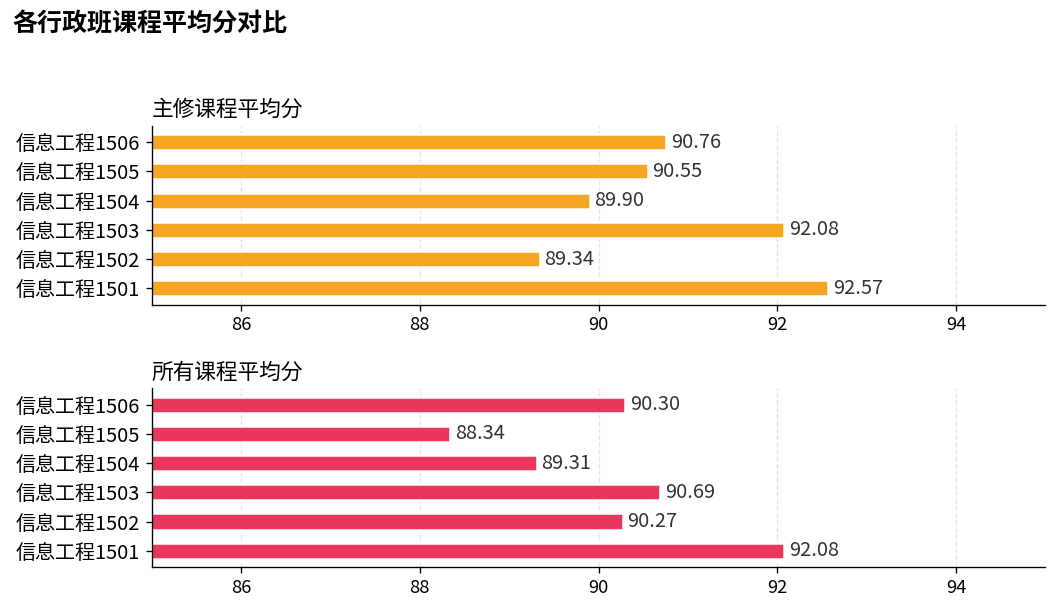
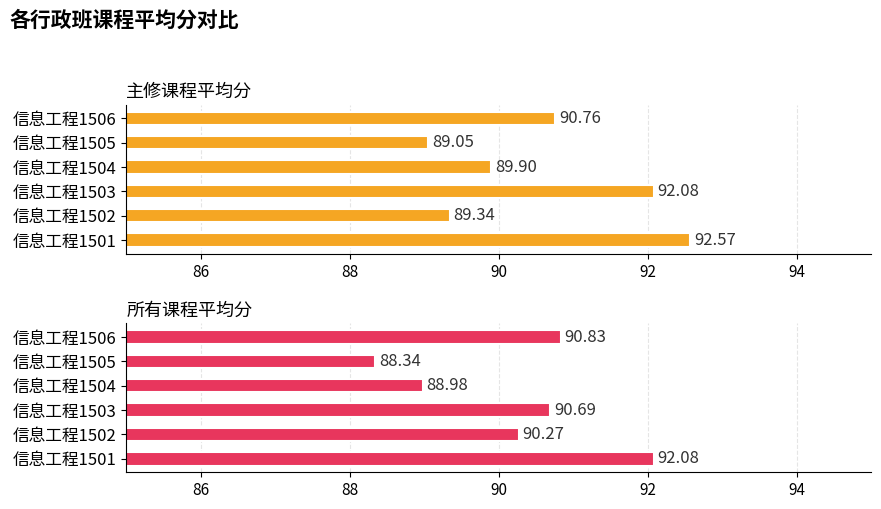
  {
    "主修课程平均分": {
      "信息工程1506": 90.76,
-     "信息工程1505": 90.55,
+     "信息工程1505": 89.05,
      "信息工程1504": 89.90,
      "信息工程1503": 92.08,
      "信息工程1502": 89.34,
      "信息工程1501": 92.57
    },
    "所有课程平均分": {
-     "信息工程1506": 90.30,
+     "信息工程1506": 90.83,
      "信息工程1505": 88.34,
-     "信息工程1504": 89.31,
+     "信息工程1504": 88.98,
      "信息工程1503": 90.69,
      "信息工程1502": 90.27,
      "信息工程1501": 92.08
    }
  }
